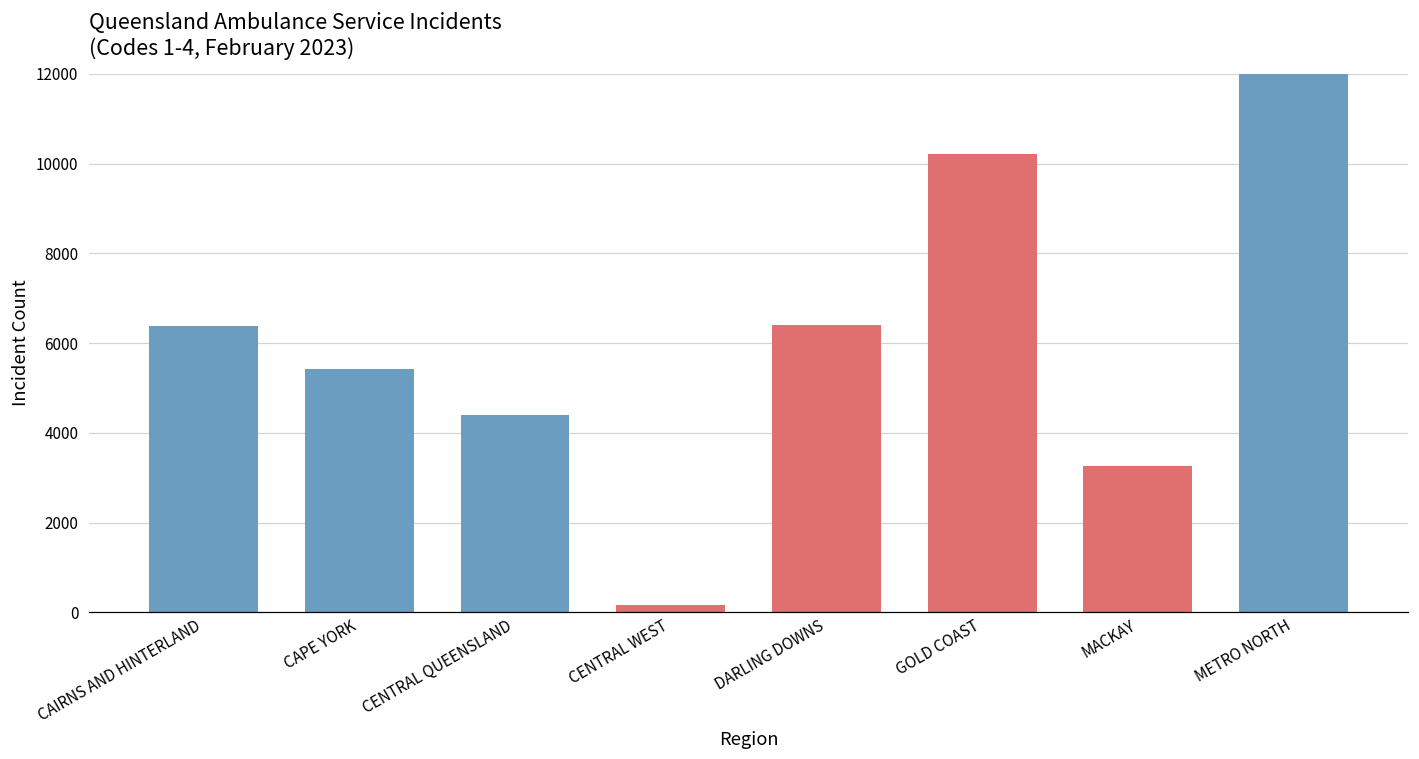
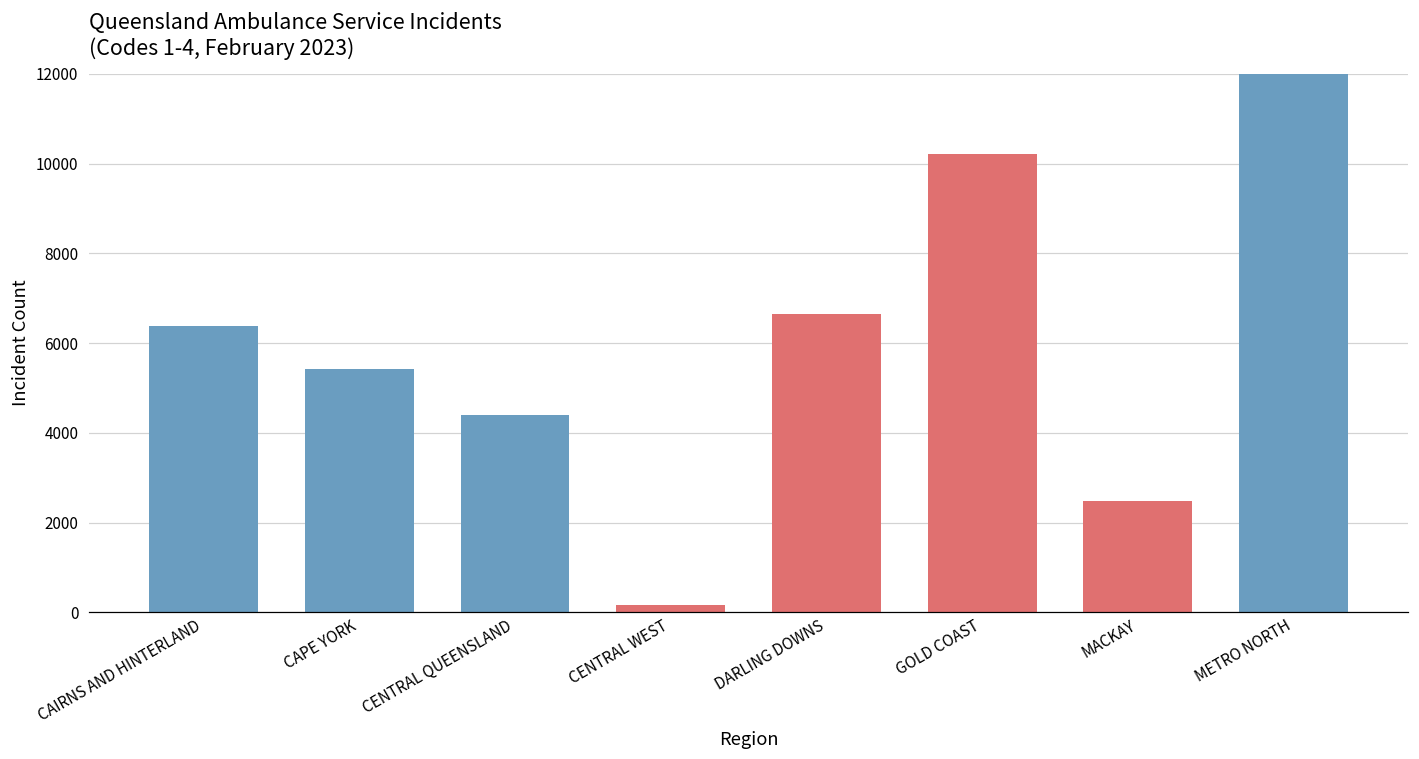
  {
    "CAIRNS AND HINTERLAND": 6400,
    "CAPE YORK": 5400,
    "CENTRAL QUEENSLAND": 4400,
    "CENTRAL WEST": 200,
-   "DARLING DOWNS": 6400,
+   "DARLING DOWNS": 6600,
    "GOLD COAST": 10200,
-   "MACKAY": 3300
+   "MACKAY": 2500
  }
